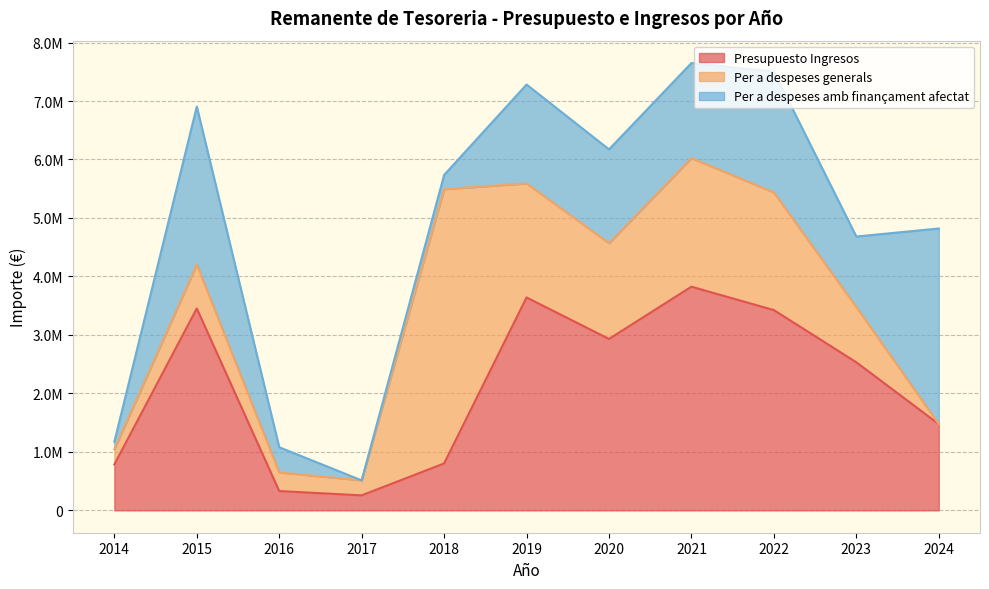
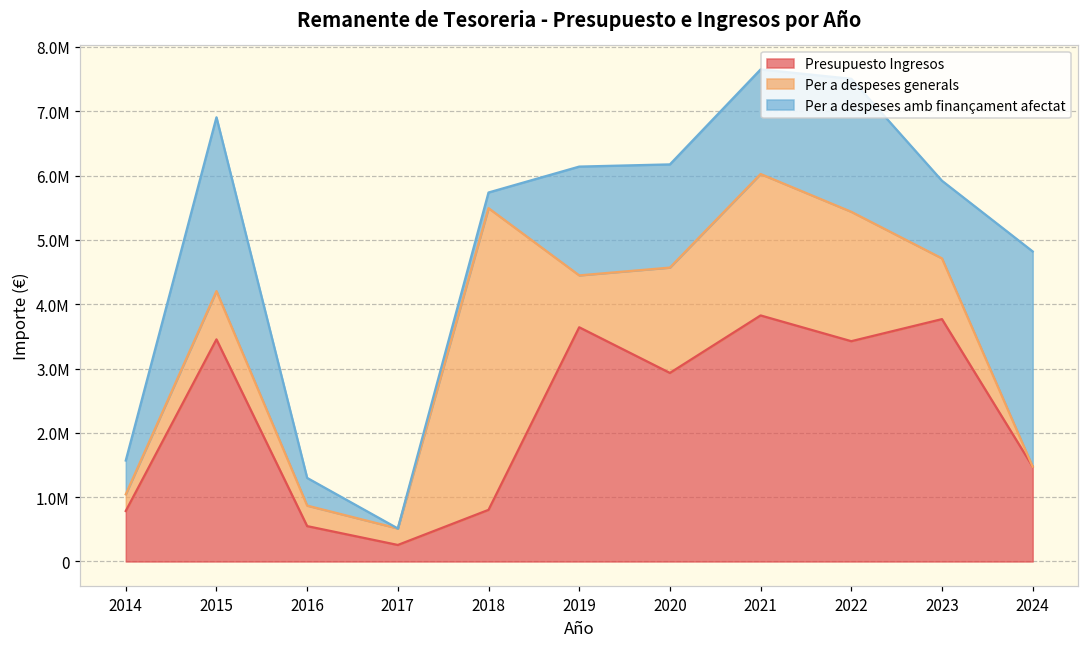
  {
    "Presupuesto Ingresos": {
      "2014": 800000,
      "2015": 3500000,
-     "2016": 300000,
+     "2016": 500000,
      "2017": 300000,
      "2018": 800000,
      "2019": 3600000,
      "2020": 2900000,
      "2021": 3800000,
      "2022": 3400000,
-     "2023": 2500000
+     "2023": 3800000
    },
    "Per a despeses generals": {
      "2014": 300000,
      "2015": 800000,
      "2016": 300000,
      "2018": 4700000,
-     "2019": 1900000,
+     "2019": 800000,
      "2020": 1600000,
      "2021": 2200000,
      "2022": 2000000,
      "2023": 900000
    },
    "Per a despeses amb finançament afectat": {
-     "2014": 100000,
+     "2014": 500000,
      "2015": 2700000,
      "2016": 400000,
      "2018": 200000,
      "2019": 1700000,
      "2020": 1600000,
      "2021": 1600000,
      "2023": 1200000,
      "2024": 3300000
    }
  }
